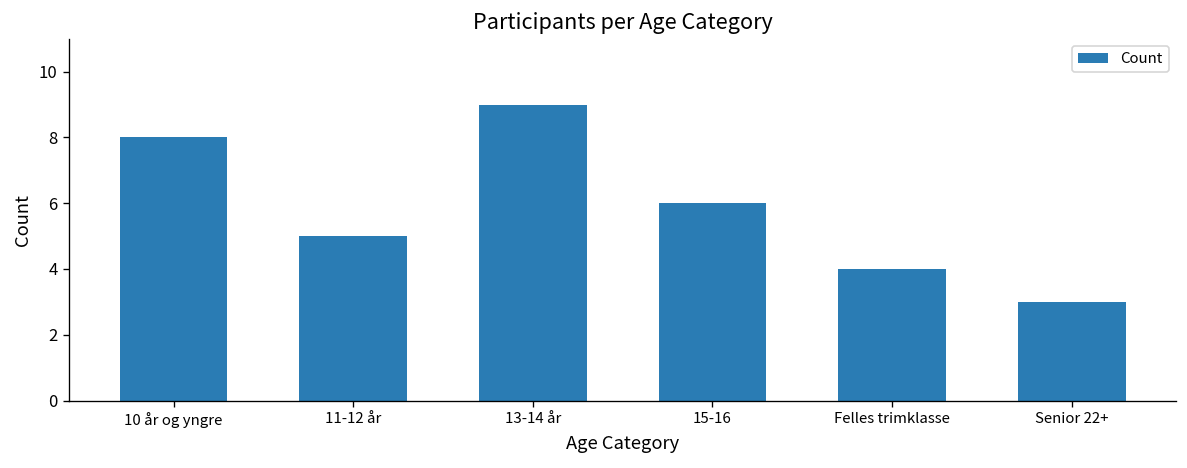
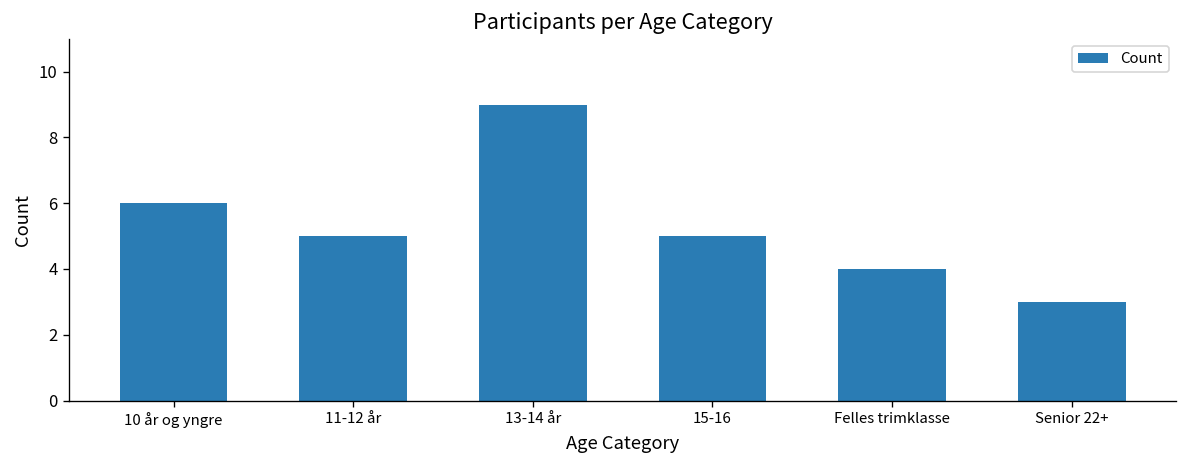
  {
-   "10 år og yngre": 8,
+   "10 år og yngre": 6,
    "11-12 år": 5,
    "13-14 år": 9,
-   "15-16": 6,
+   "15-16": 5,
    "Felles trimklasse": 4,
    "Senior 22+": 3
  }
